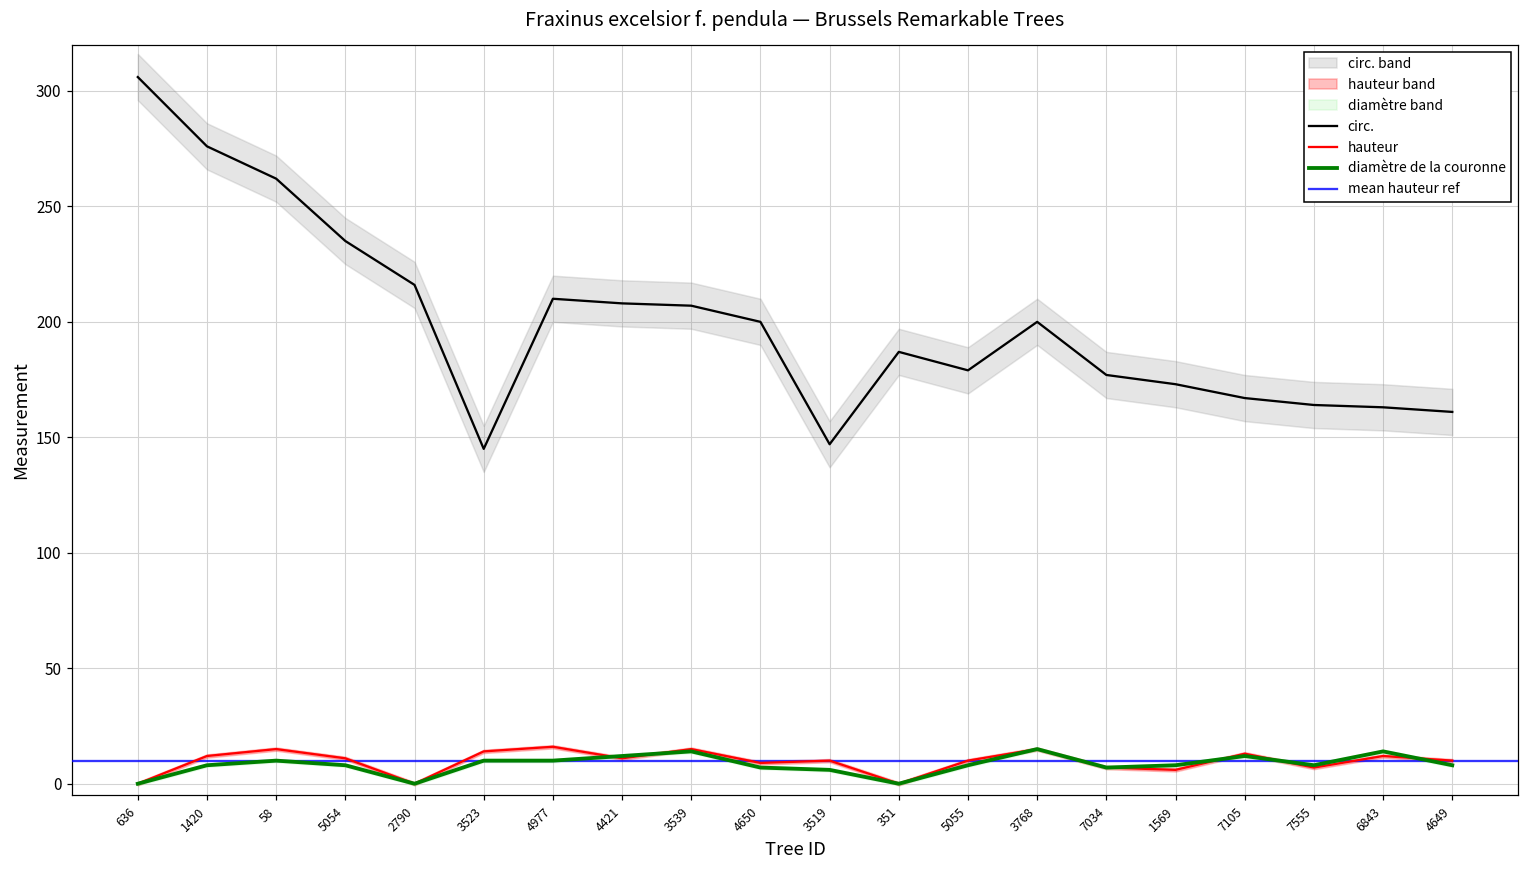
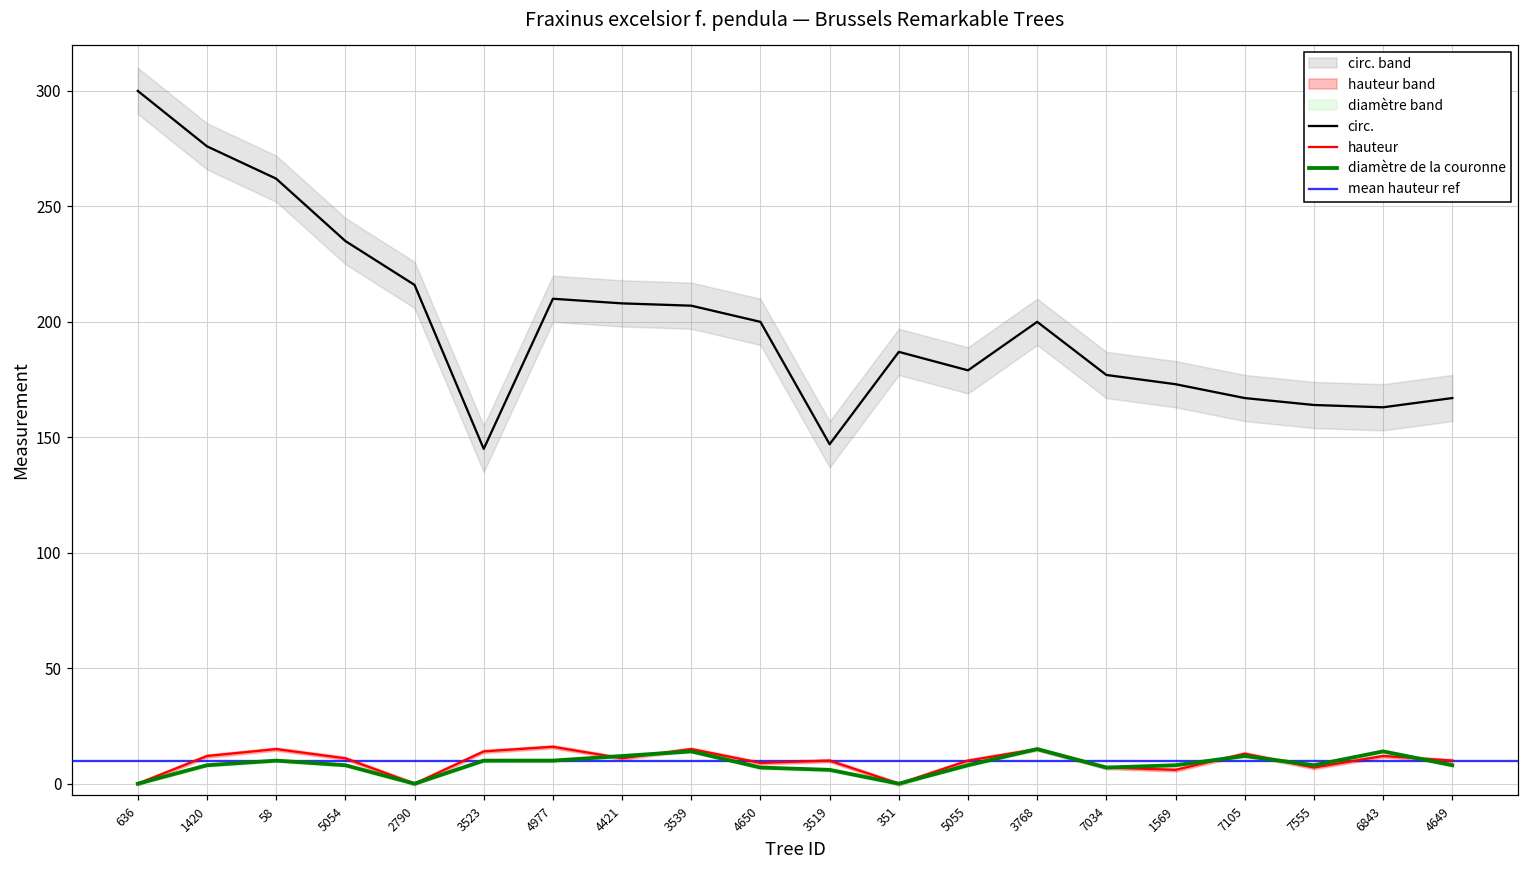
  {
    "circ.": {
-     "636": 306,
+     "636": 300,
      "1420": 276,
      "58": 262,
      "5054": 235,
      "2790": 216,
      "3523": 145,
      "4977": 210,
      "4421": 208,
      "3539": 207,
      "4650": 200,
      "3519": 147,
      "351": 187,
      "5055": 179,
      "3768": 200,
      "7034": 177,
      "1569": 173,
      "7105": 167,
      "7555": 164,
      "6843": 163,
-     "4649": 161
+     "4649": 167
    }
  }
